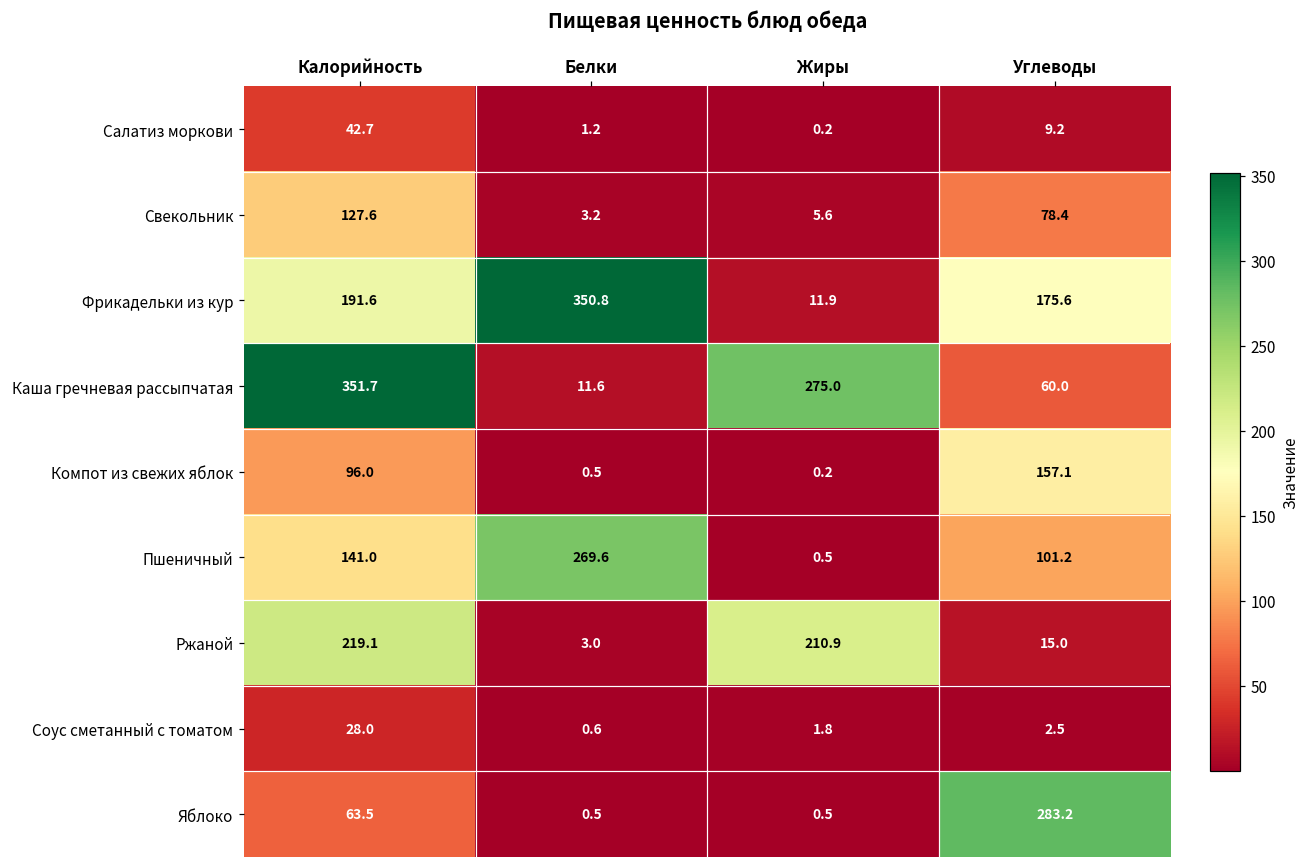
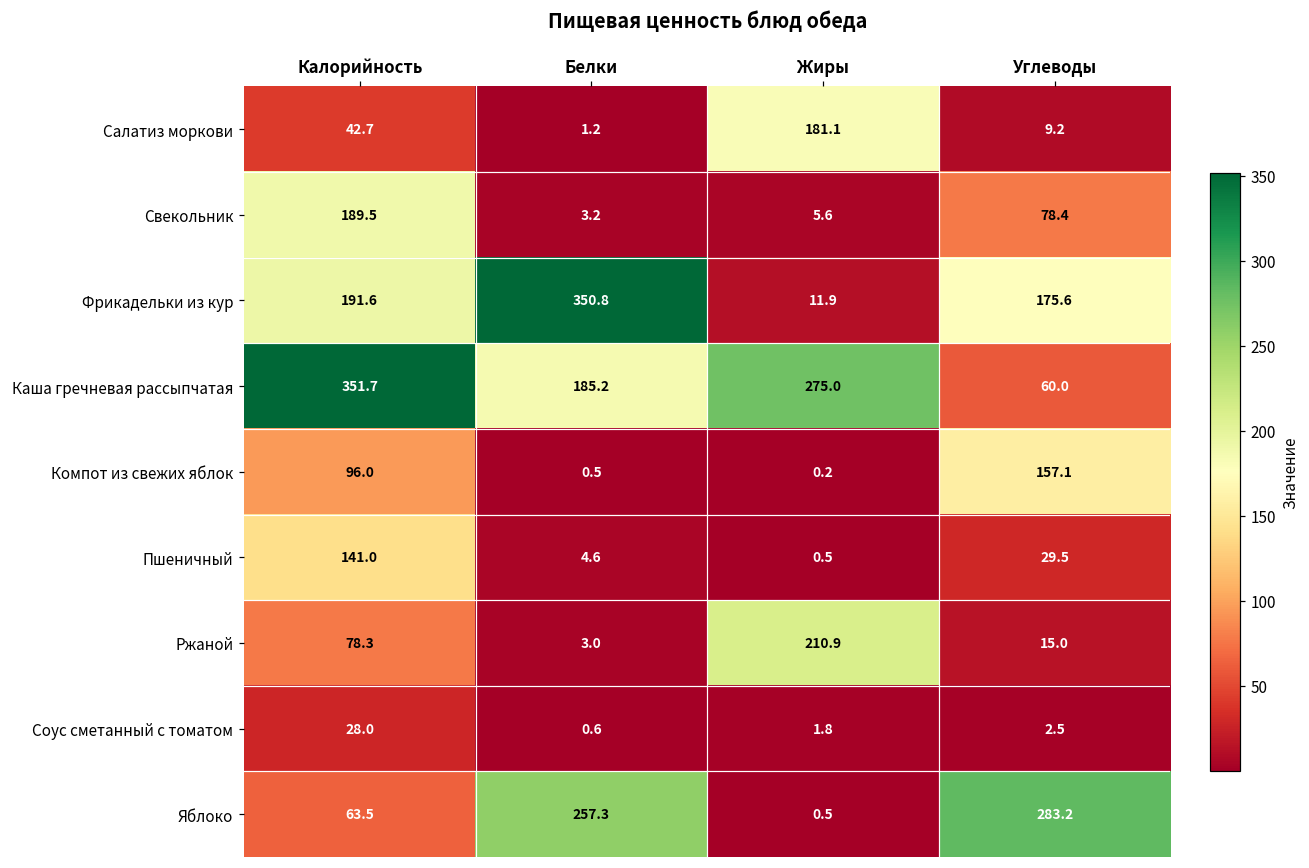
  {
    "Салатиз моркови": {
      "Калорийность": 42.7,
      "Белки": 1.2,
-     "Жиры": 0.2,
+     "Жиры": 181.1,
      "Углеводы": 9.2
    },
    "Свекольник": {
-     "Калорийность": 127.6,
+     "Калорийность": 189.5,
      "Белки": 3.2,
      "Жиры": 5.6,
      "Углеводы": 78.4
    },
    "Фрикадельки из кур": {
      "Калорийность": 191.6,
      "Белки": 350.8,
      "Жиры": 11.9,
      "Углеводы": 175.6
    },
    "Каша гречневая рассыпчатая": {
      "Калорийность": 351.7,
-     "Белки": 11.6,
+     "Белки": 185.2,
      "Жиры": 275.0,
      "Углеводы": 60.0
    },
    "Компот из свежих яблок": {
      "Калорийность": 96.0,
      "Белки": 0.5,
      "Жиры": 0.2,
      "Углеводы": 157.1
    },
    "Пшеничный": {
      "Калорийность": 141.0,
-     "Белки": 269.6,
+     "Белки": 4.6,
      "Жиры": 0.5,
-     "Углеводы": 101.2
+     "Углеводы": 29.5
    },
    "Ржаной": {
-     "Калорийность": 219.1,
+     "Калорийность": 78.3,
      "Белки": 3.0,
      "Жиры": 210.9,
      "Углеводы": 15.0
    },
    "Соус сметанный с томатом": {
      "Калорийность": 28.0,
      "Белки": 0.6,
      "Жиры": 1.8,
      "Углеводы": 2.5
    },
    "Яблоко": {
      "Калорийность": 63.5,
-     "Белки": 0.5,
+     "Белки": 257.3,
      "Жиры": 0.5,
      "Углеводы": 283.2
    }
  }
